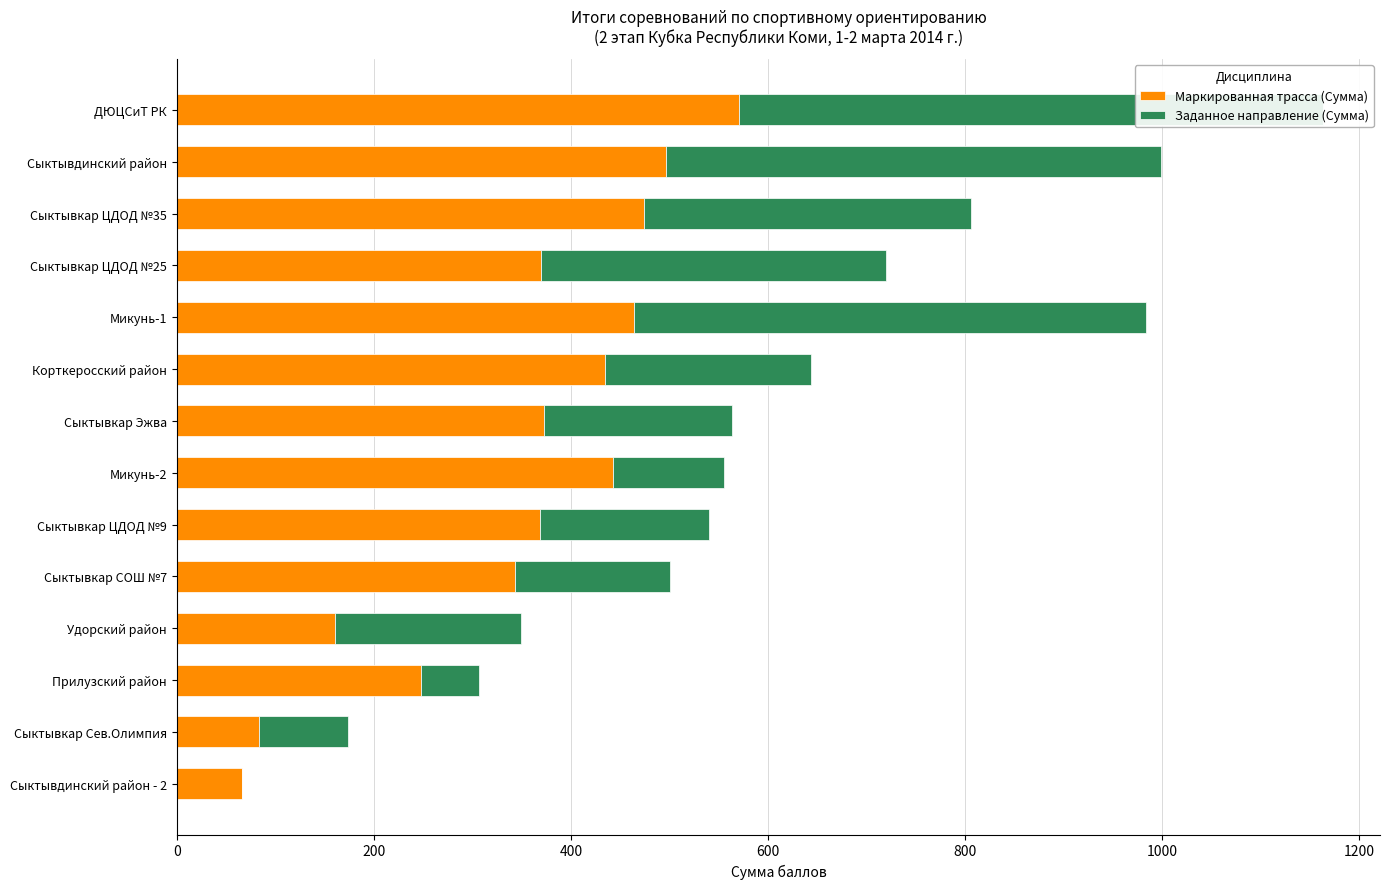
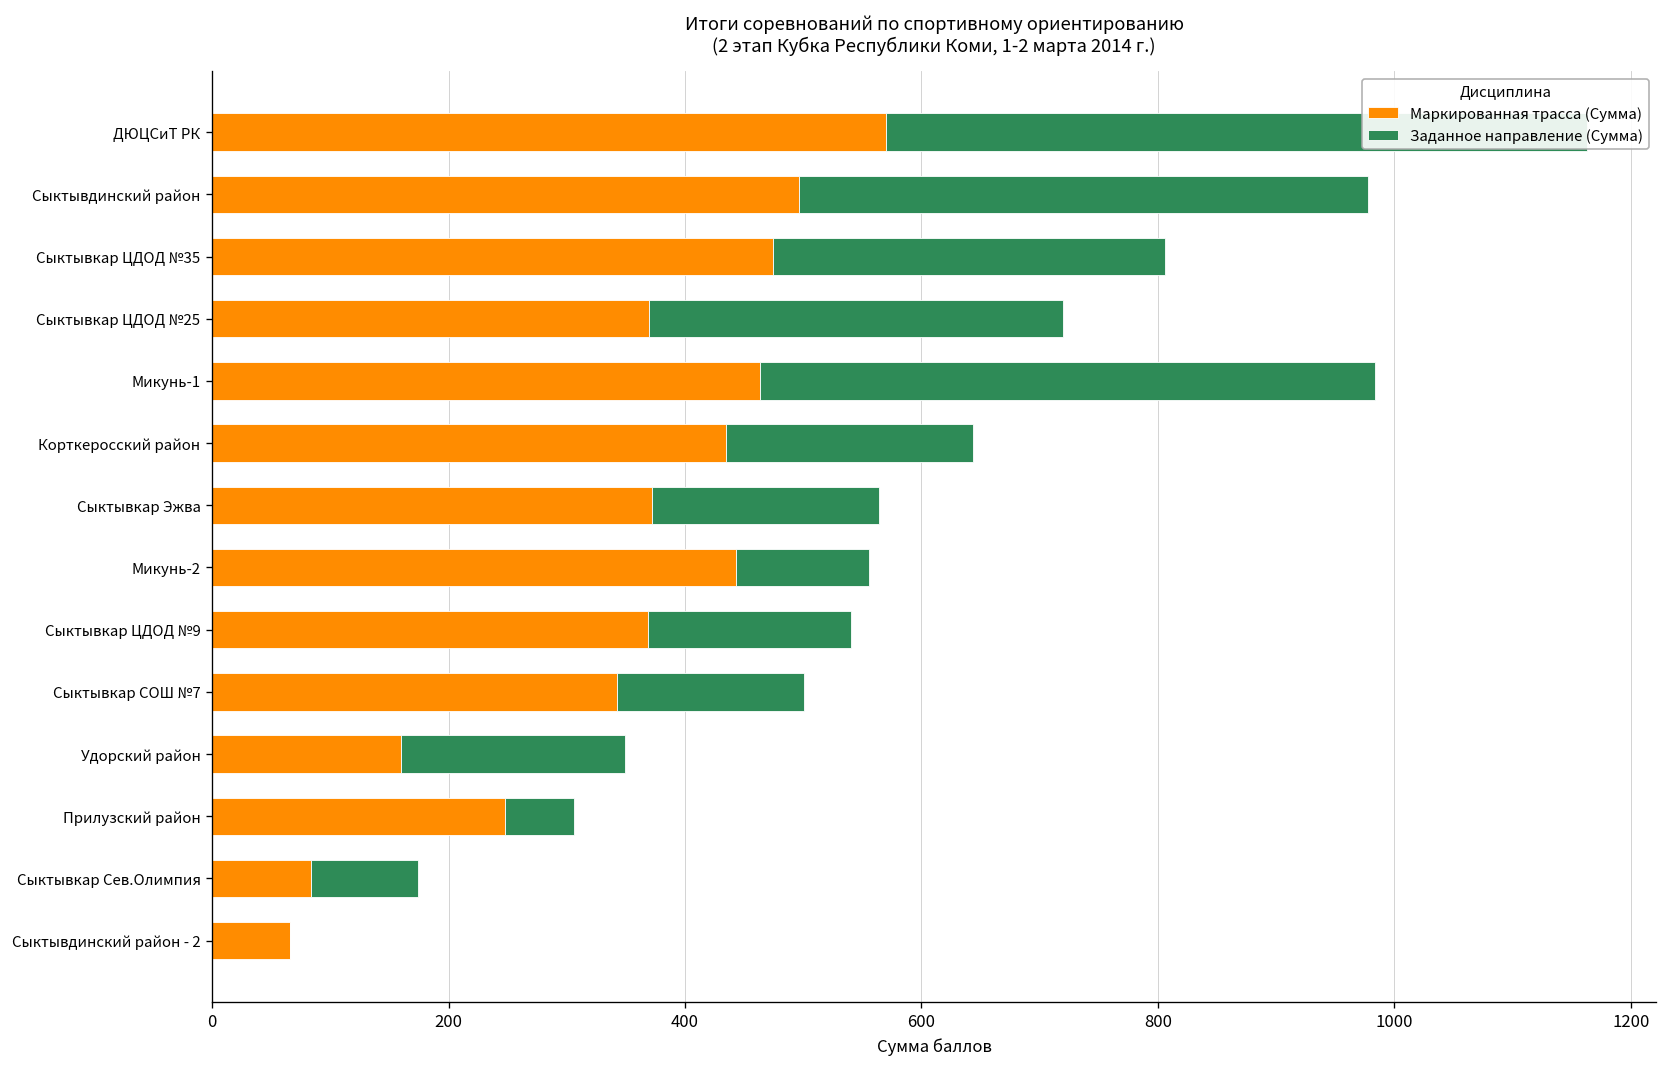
  {
    "Маркированная трасса (Сумма)": {
      "ДЮЦСиТ РК": 570,
      "Сыктывдинский район": 500,
      "Сыктывкар ЦДОД №35": 470,
      "Сыктывкар ЦДОД №25": 370,
      "Микунь-1": 460,
      "Корткеросский район": 430,
      "Сыктывкар Эжва": 370,
      "Микунь-2": 440,
      "Сыктывкар ЦДОД №9": 370,
      "Сыктывкар СОШ №7": 340,
      "Удорский район": 160,
      "Прилузский район": 250,
      "Сыктывкар Сев.Олимпия": 80,
      "Сыктывдинский район - 2": 70
    },
    "Заданное направление (Сумма)": {
-     "Сыктывдинский район": 500,
+     "Сыктывдинский район": 480,
      "Сыктывкар ЦДОД №35": 330,
      "Сыктывкар ЦДОД №25": 350,
      "Микунь-1": 520,
      "Корткеросский район": 210,
      "Сыктывкар Эжва": 190,
      "Микунь-2": 110,
      "Сыктывкар ЦДОД №9": 170,
      "Сыктывкар СОШ №7": 160,
      "Удорский район": 190,
      "Прилузский район": 60,
      "Сыктывкар Сев.Олимпия": 90,
      "Сыктывдинский район - 2": 0
    }
  }
